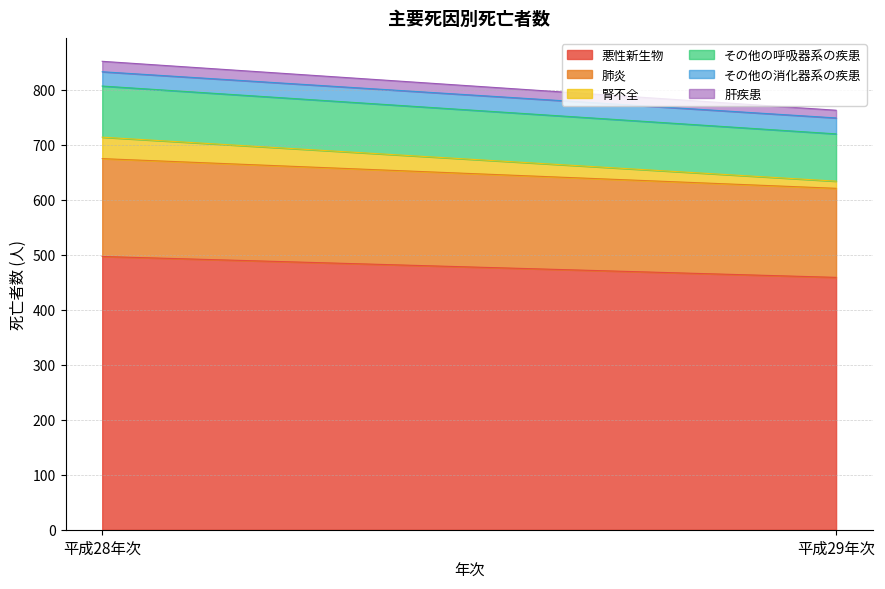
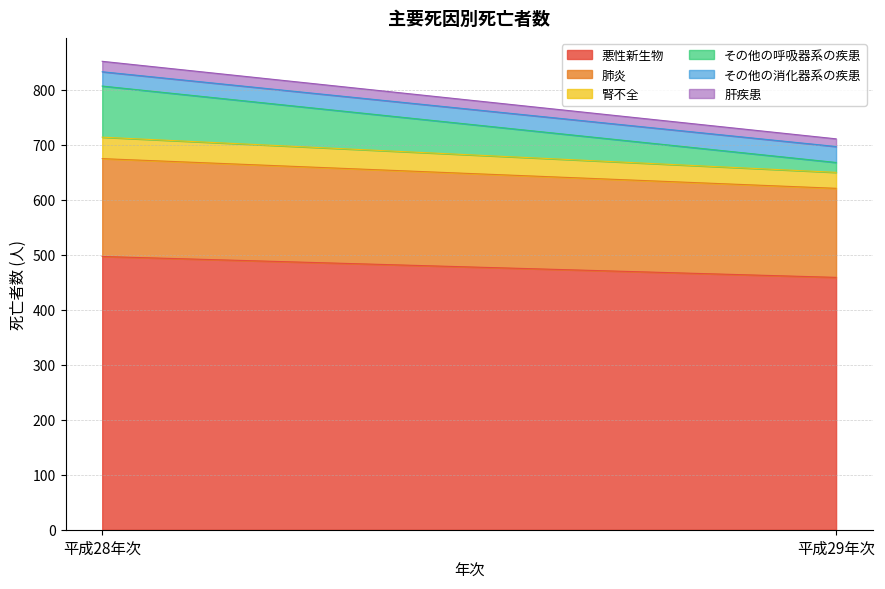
  {
    "腎不全": {
      "平成28年次": 40,
-     "平成29年次": 10
+     "平成29年次": 30
    },
    "その他の呼吸器系の疾患": {
      "平成28年次": 90,
-     "平成29年次": 90
+     "平成29年次": 20
    },
    "その他の消化器系の疾患": {
      "平成28年次": 30,
      "平成29年次": 30
    },
    "肝疾患": {
      "平成28年次": 20,
      "平成29年次": 10
    }
  }
